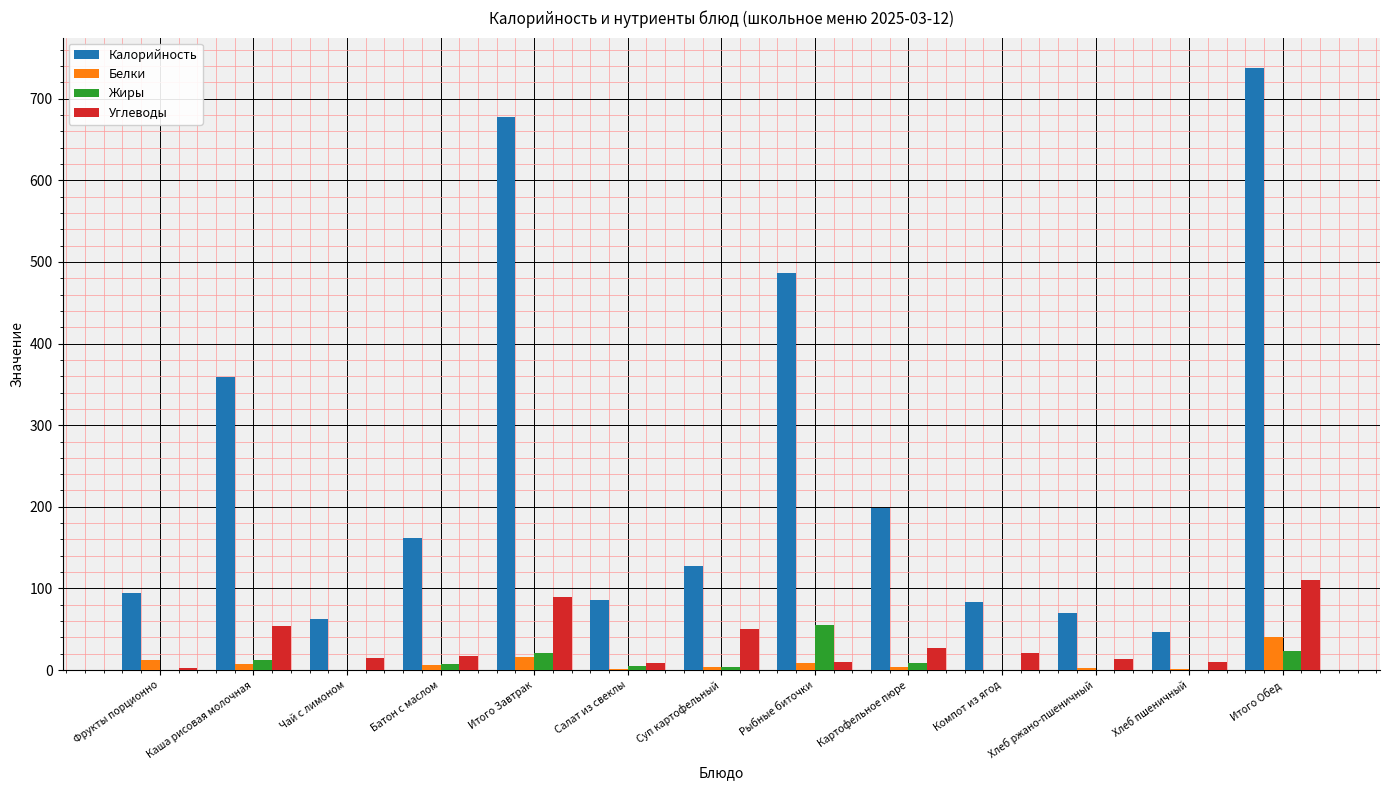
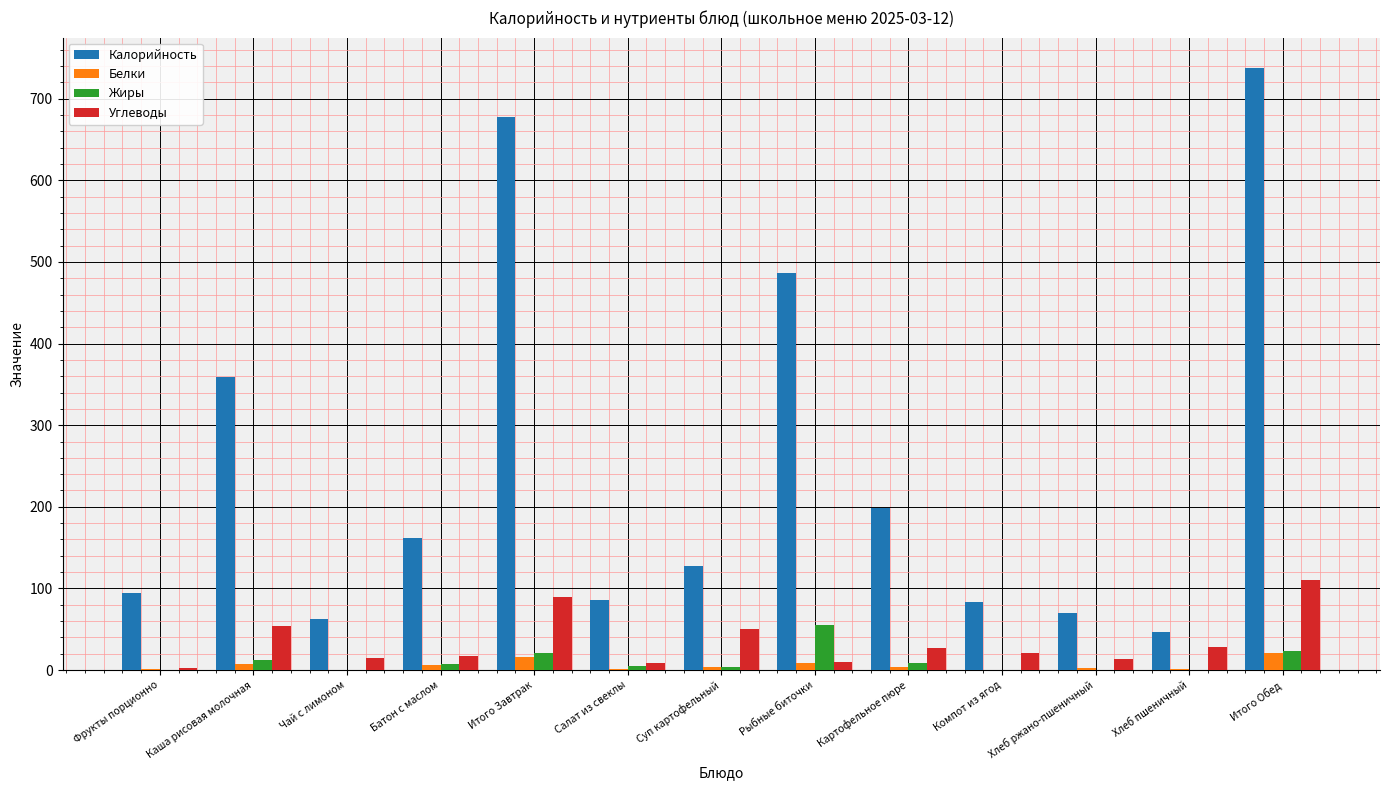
  {
    "Калорийность": {
      "Фрукты порционно": 90,
      "Каша рисовая молочная": 360,
      "Чай с лимоном": 60,
      "Батон с маслом": 160,
      "Итого Завтрак": 680,
      "Салат из свеклы": 90,
      "Суп картофельный": 130,
      "Рыбные биточки": 490,
      "Картофельное пюре": 200,
      "Компот из ягод": 80,
      "Хлеб ржано-пшеничный": 70,
      "Хлеб пшеничный": 50,
      "Итого Обед": 740
    },
    "Белки": {
-     "Фрукты порционно": 10,
+     "Фрукты порционно": 0,
      "Каша рисовая молочная": 10,
      "Батон с маслом": 10,
      "Итого Завтрак": 20,
      "Суп картофельный": 0,
      "Рыбные биточки": 10,
      "Картофельное пюре": 0,
-     "Итого Обед": 40
+     "Итого Обед": 20
    },
    "Жиры": {
      "Каша рисовая молочная": 10,
      "Батон с маслом": 10,
      "Итого Завтрак": 20,
      "Салат из свеклы": 10,
      "Суп картофельный": 0,
      "Рыбные биточки": 50,
      "Картофельное пюре": 10,
      "Итого Обед": 20
    },
    "Углеводы": {
      "Каша рисовая молочная": 50,
      "Чай с лимоном": 20,
      "Батон с маслом": 20,
      "Итого Завтрак": 90,
      "Салат из свеклы": 10,
      "Суп картофельный": 50,
      "Рыбные биточки": 10,
      "Картофельное пюре": 30,
      "Компот из ягод": 20,
      "Хлеб ржано-пшеничный": 10,
-     "Хлеб пшеничный": 10,
+     "Хлеб пшеничный": 30,
      "Итого Обед": 110
    }
  }
